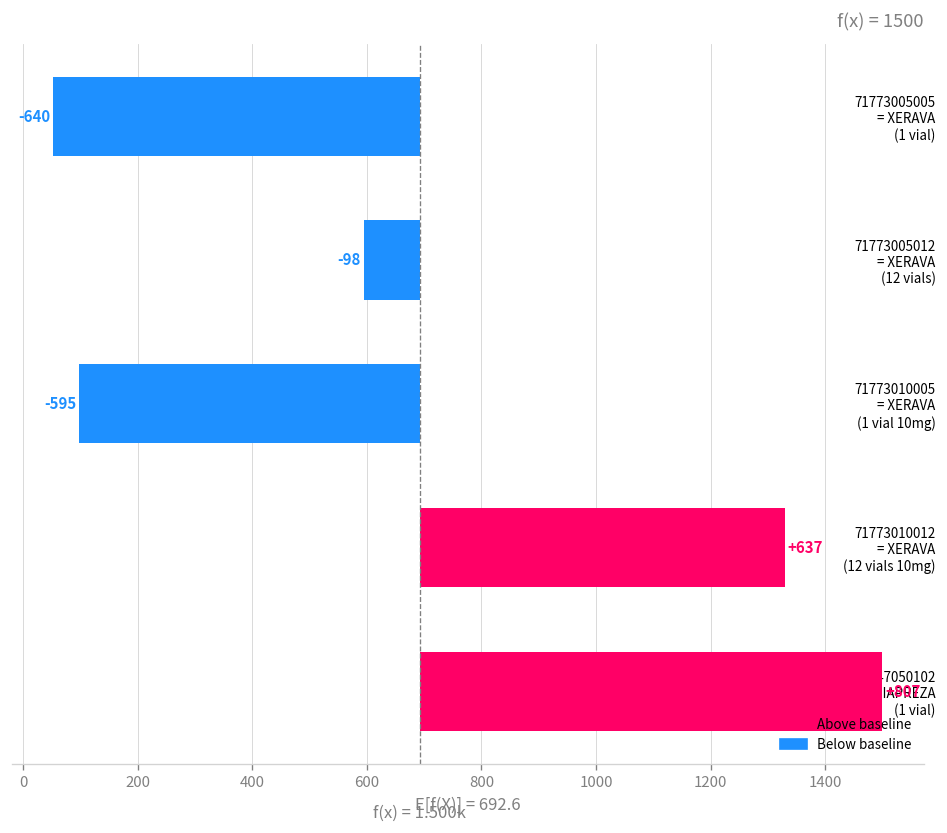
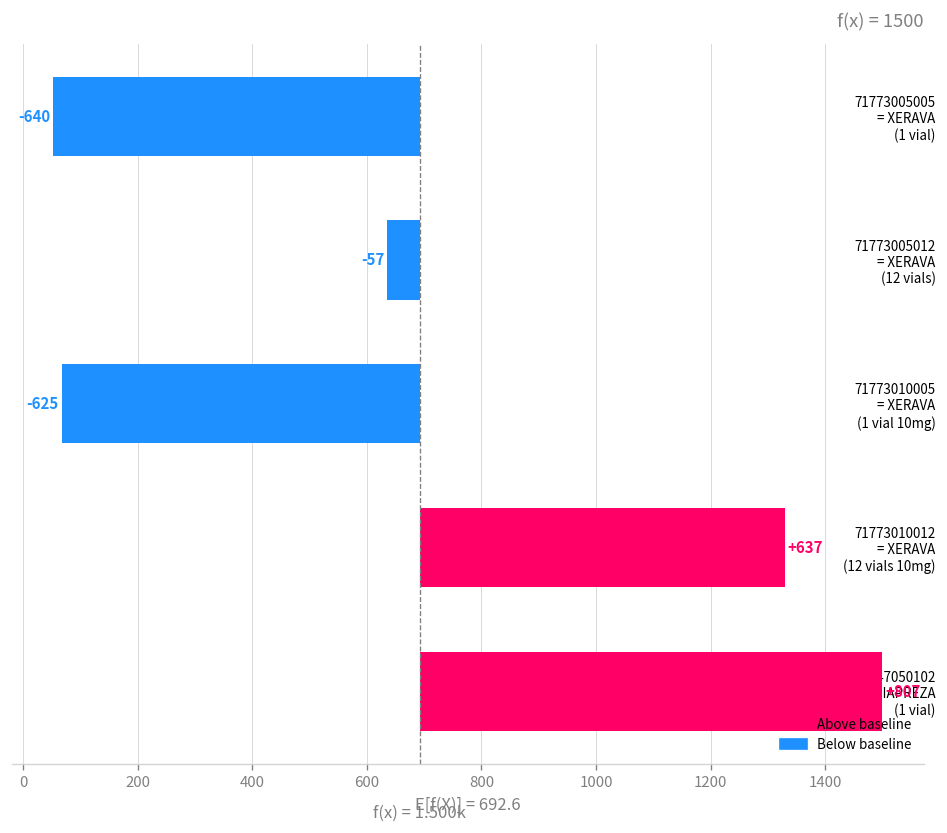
  {
    "71773005005 = XERAVA (1 vial)": "-640",
-   "71773005012 = XERAVA (12 vials)": "-98",
-   "71773010005 = XERAVA (1 vial 10mg)": "-595",
+   "71773005012 = XERAVA (12 vials)": "-57",
+   "71773010005 = XERAVA (1 vial 10mg)": "-625",
    "71773010012 = XERAVA (12 vials 10mg)": "+637",
    "68547050102 = GIAPREZA (1 vial)": "+807"
  }
